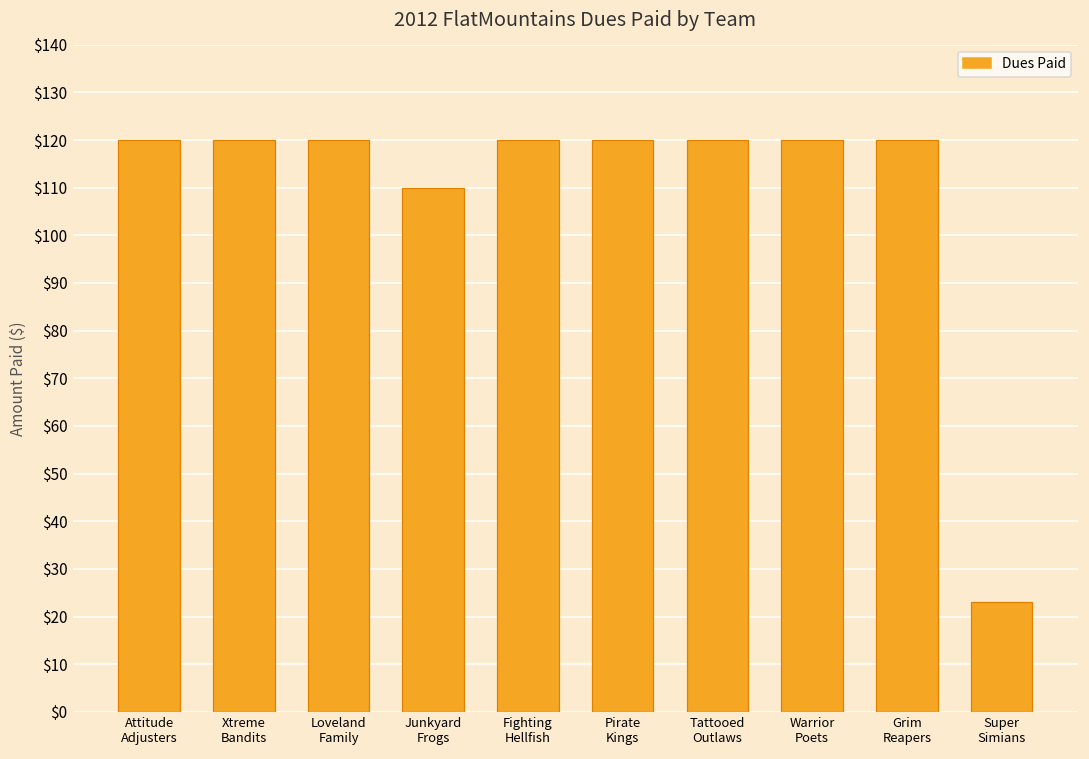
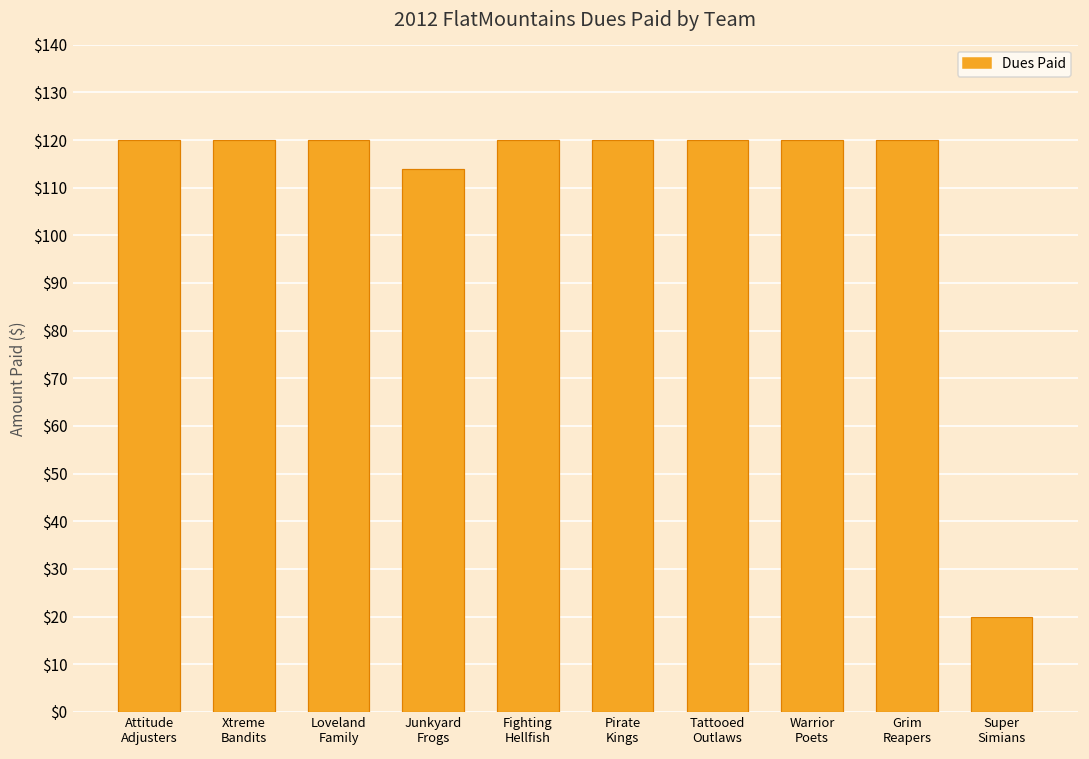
  {
    "Attitude Adjusters": "$120",
    "Xtreme Bandits": "$120",
    "Loveland Family": "$120",
-   "Junkyard Frogs": "$110",
+   "Junkyard Frogs": "$114",
    "Fighting Hellfish": "$120",
    "Pirate Kings": "$120",
    "Tattooed Outlaws": "$120",
    "Warrior Poets": "$120",
    "Grim Reapers": "$120",
-   "Super Simians": "$23"
+   "Super Simians": "$20"
  }
